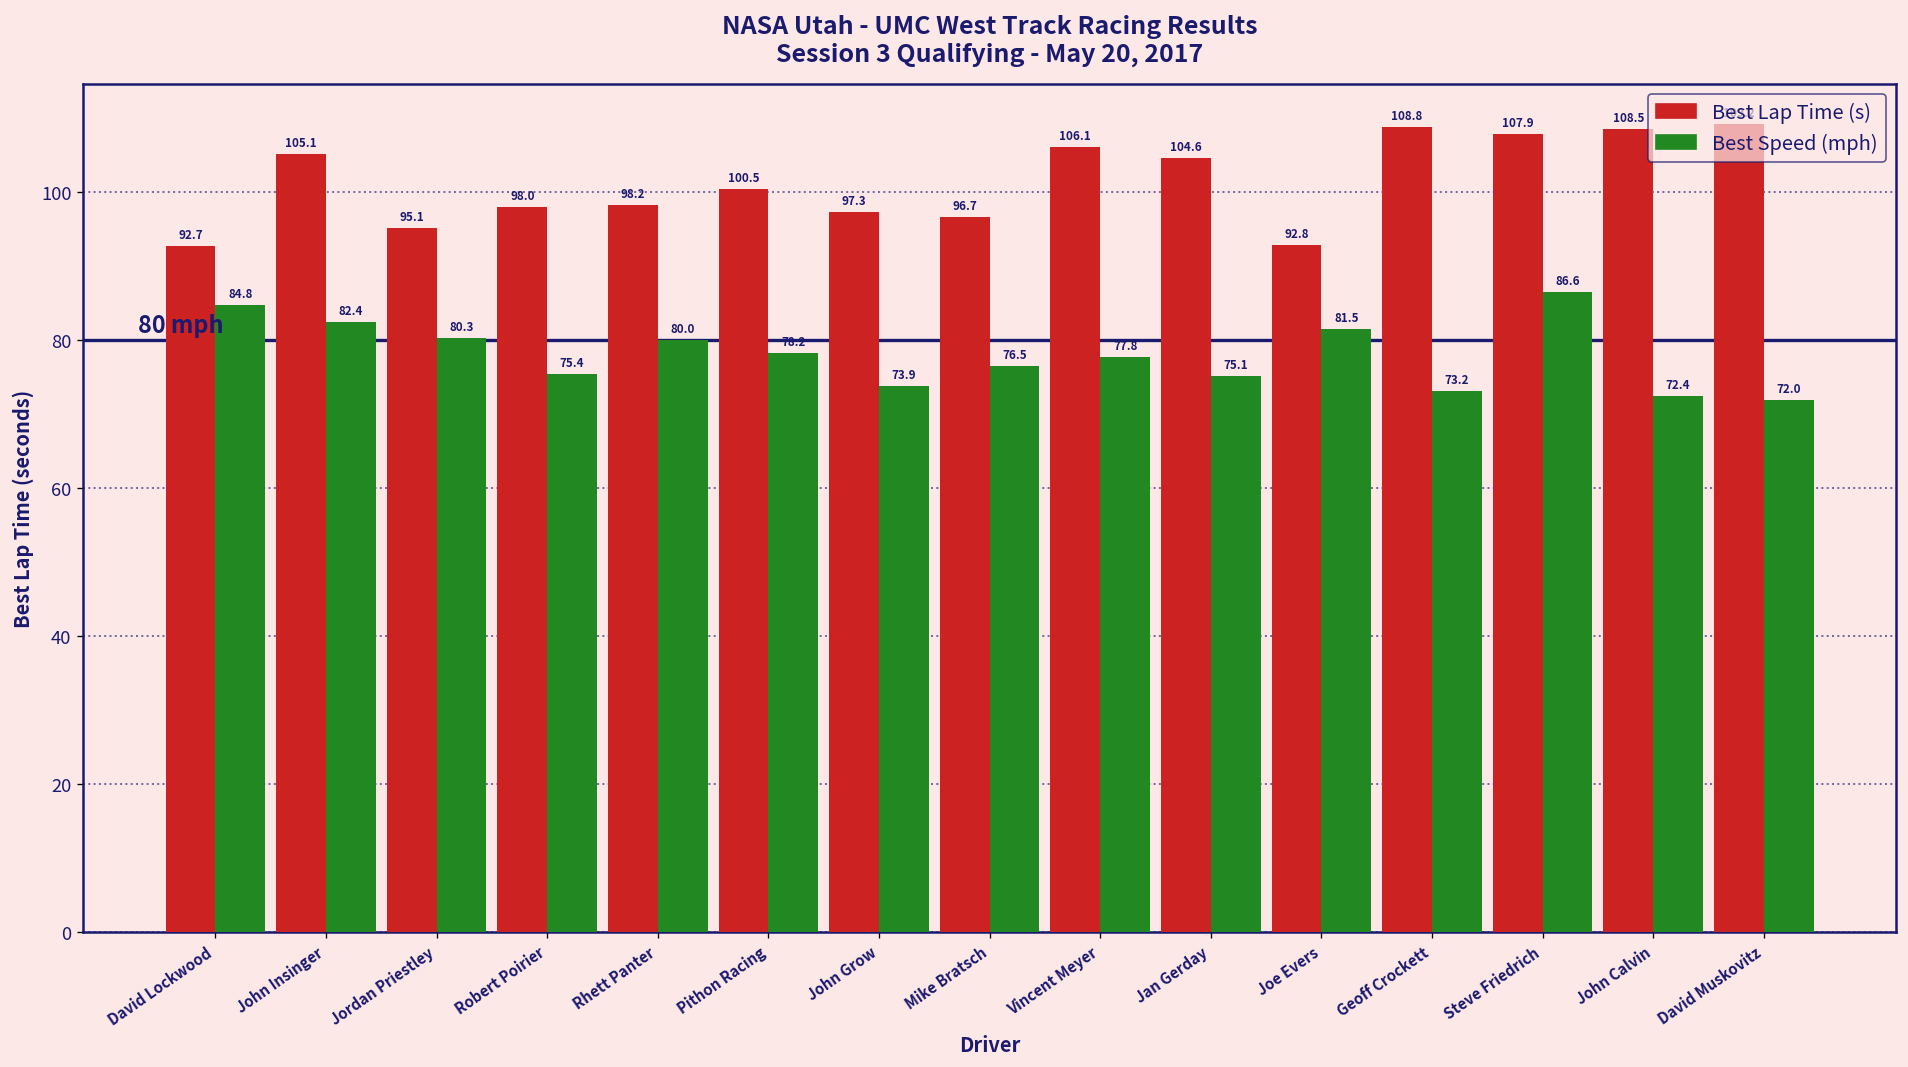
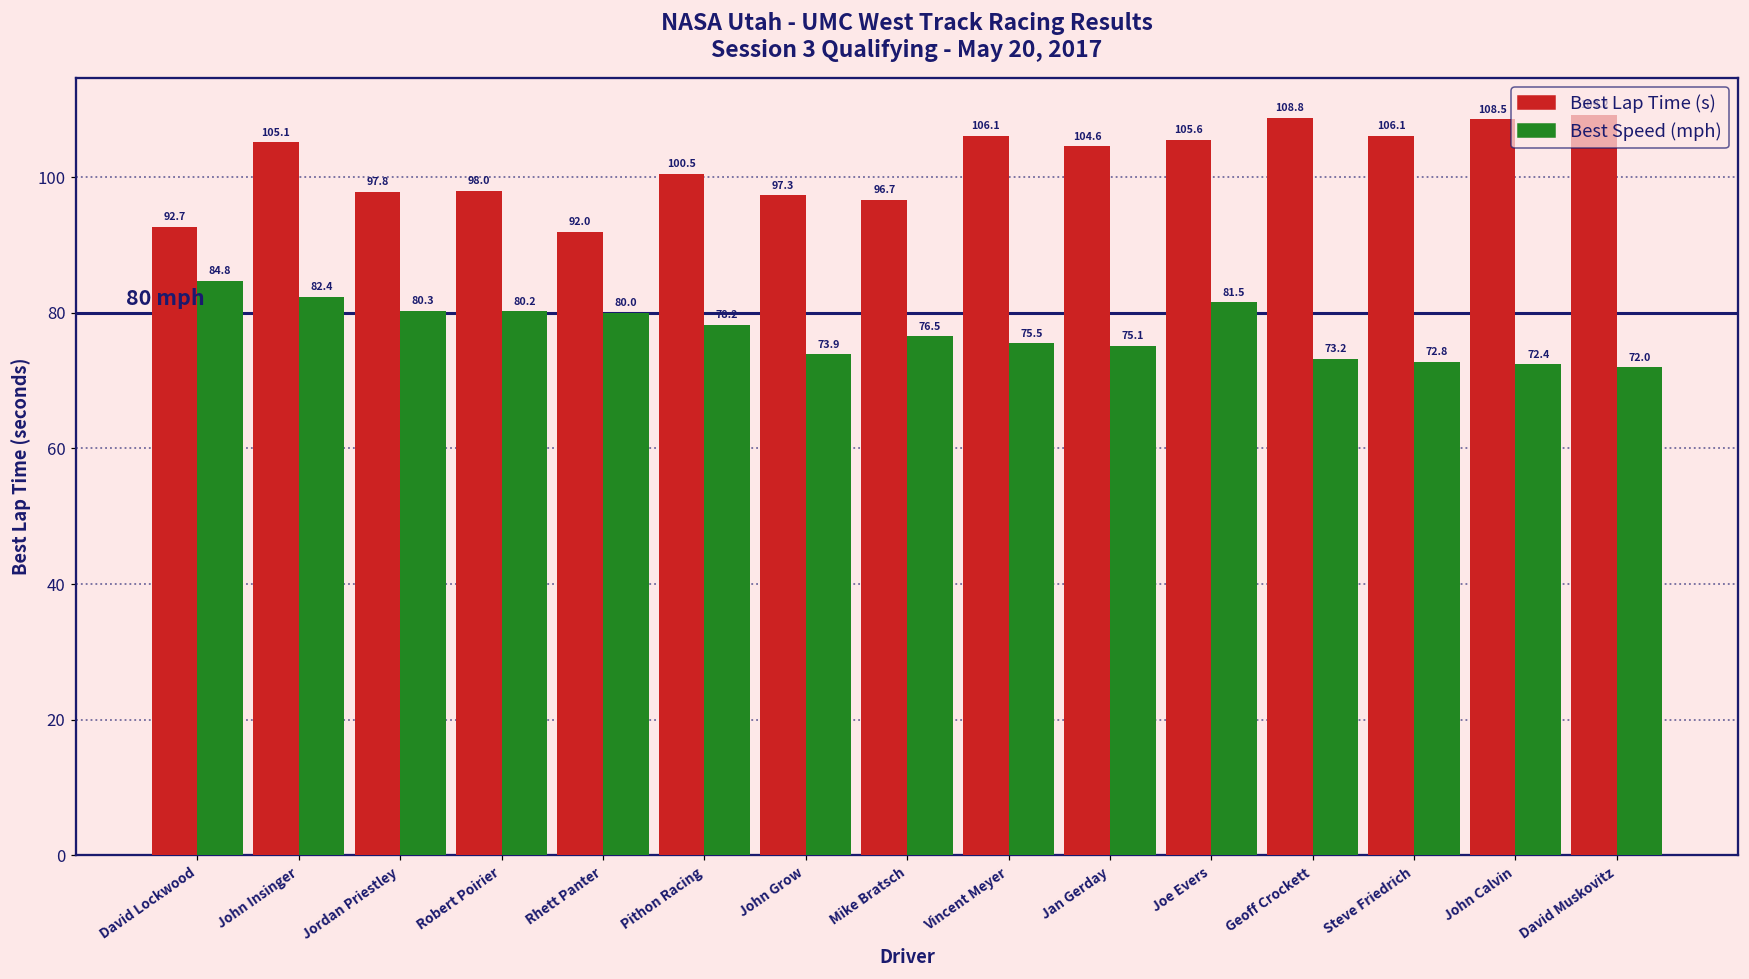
  {
    "Best Lap Time (s)": {
      "David Lockwood": 92.7,
      "John Insinger": 105.1,
-     "Jordan Priestley": 95.1,
+     "Jordan Priestley": 97.8,
      "Robert Poirier": 98.0,
-     "Rhett Panter": 98.2,
+     "Rhett Panter": 92.0,
      "Pithon Racing": 100.5,
      "John Grow": 97.3,
      "Mike Bratsch": 96.7,
      "Vincent Meyer": 106.1,
      "Jan Gerday": 104.6,
-     "Joe Evers": 92.8,
+     "Joe Evers": 105.6,
      "Geoff Crockett": 108.8,
-     "Steve Friedrich": 107.9,
+     "Steve Friedrich": 106.1,
      "John Calvin": 108.5
    },
    "Best Speed (mph)": {
      "David Lockwood": 84.8,
      "John Insinger": 82.4,
      "Jordan Priestley": 80.3,
-     "Robert Poirier": 75.4,
+     "Robert Poirier": 80.2,
      "Rhett Panter": 80.0,
      "Pithon Racing": 78.2,
      "John Grow": 73.9,
      "Mike Bratsch": 76.5,
-     "Vincent Meyer": 77.8,
+     "Vincent Meyer": 75.5,
      "Jan Gerday": 75.1,
      "Joe Evers": 81.5,
      "Geoff Crockett": 73.2,
-     "Steve Friedrich": 86.6,
+     "Steve Friedrich": 72.8,
      "John Calvin": 72.4,
      "David Muskovitz": 72.0
    }
  }
